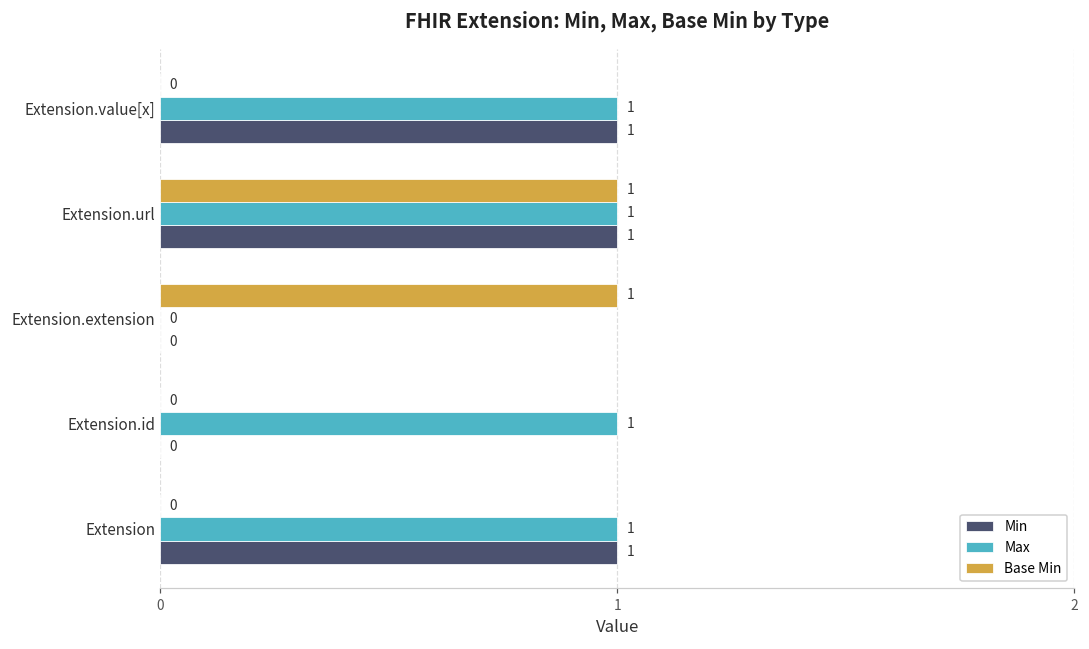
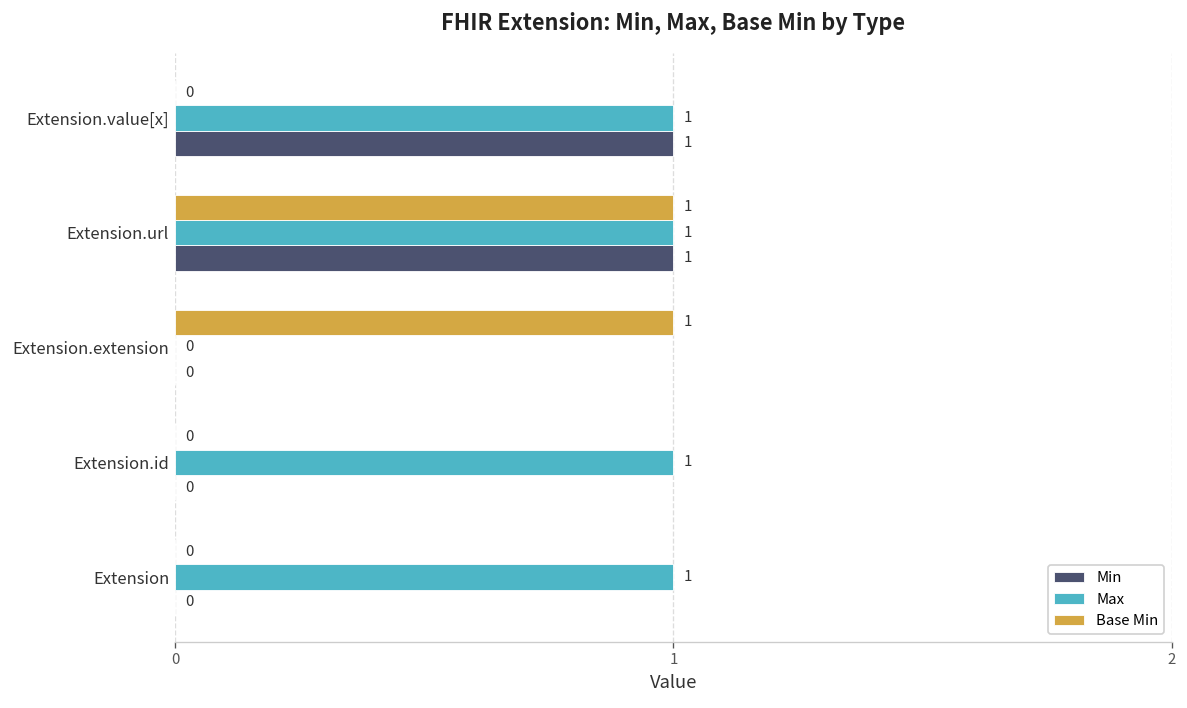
  {
    "Min": {
      "Extension.value[x]": 1,
      "Extension.url": 1,
      "Extension.extension": 0,
      "Extension.id": 0,
-     "Extension": 1
+     "Extension": 0
    },
    "Max": {
      "Extension.value[x]": 1,
      "Extension.url": 1,
      "Extension.extension": 0,
      "Extension.id": 1,
      "Extension": 1
    },
    "Base Min": {
      "Extension.value[x]": 0,
      "Extension.url": 1,
      "Extension.extension": 1,
      "Extension.id": 0,
      "Extension": 0
    }
  }
